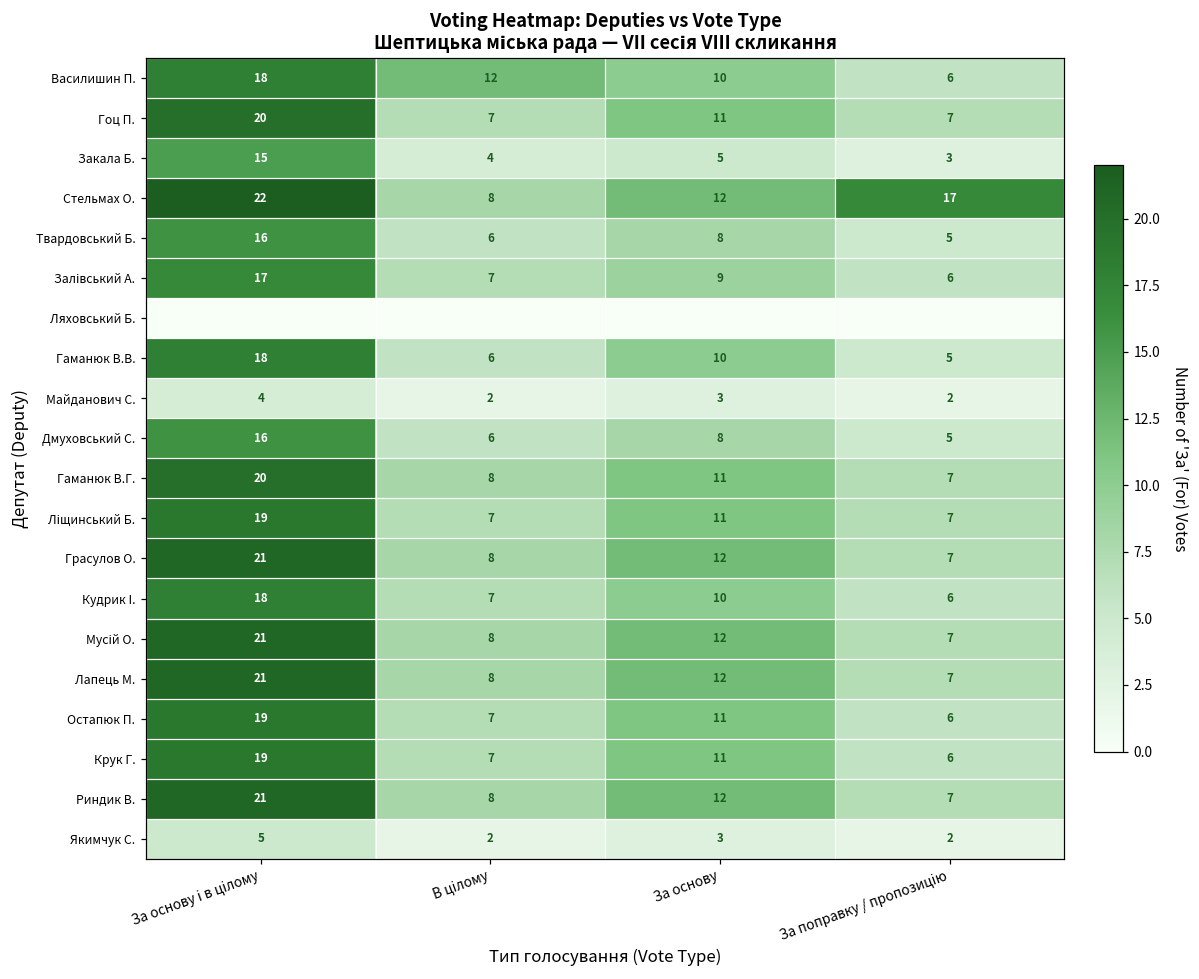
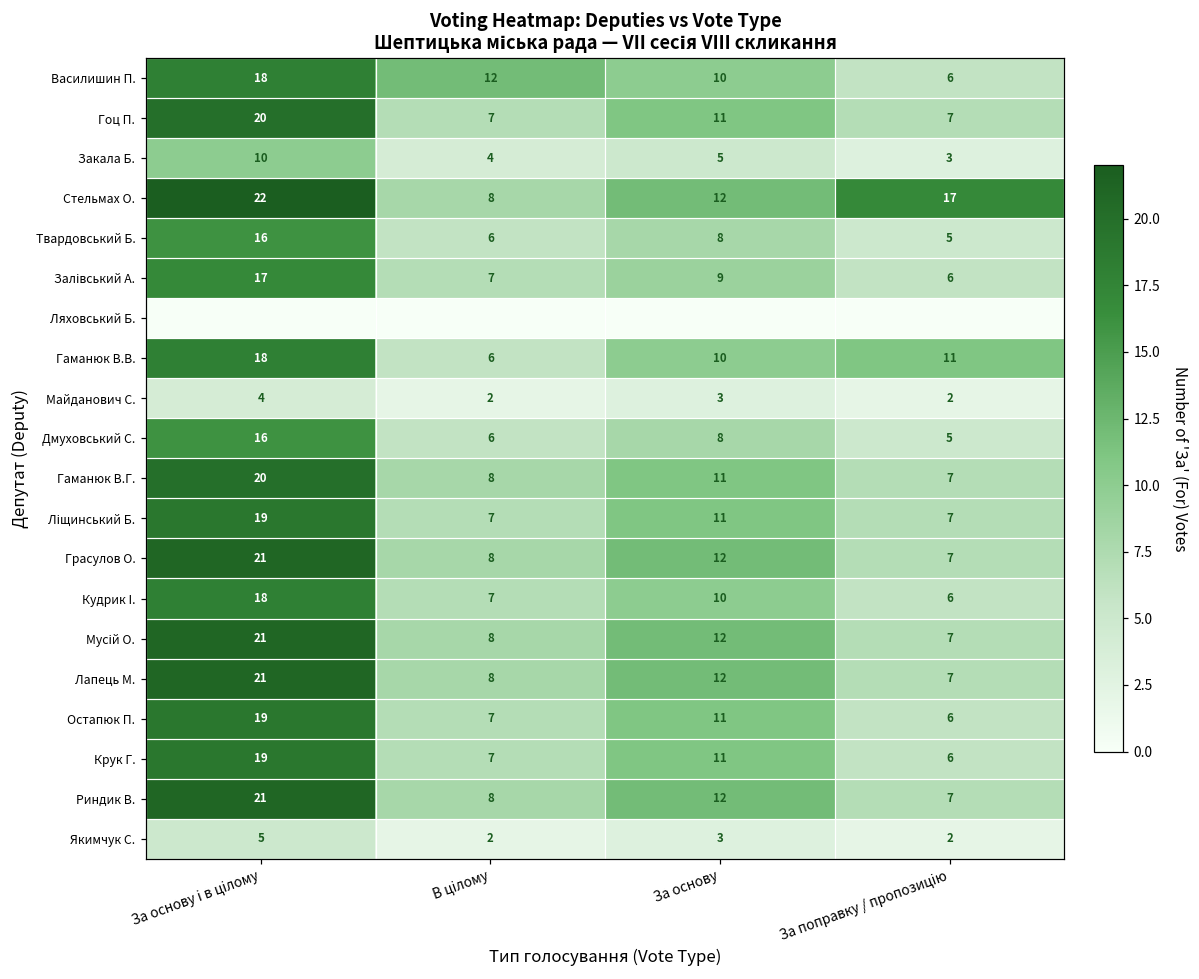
  {
    "Василишин П.": {
      "За основу і в цілому": 18,
      "В цілому": 12,
      "За основу": 10,
      "За поправку / пропозицію": 6
    },
    "Гоц П.": {
      "За основу і в цілому": 20,
      "В цілому": 7,
      "За основу": 11,
      "За поправку / пропозицію": 7
    },
    "Закала Б.": {
-     "За основу і в цілому": 15,
+     "За основу і в цілому": 10,
      "В цілому": 4,
      "За основу": 5,
      "За поправку / пропозицію": 3
    },
    "Стельмах О.": {
      "За основу і в цілому": 22,
      "В цілому": 8,
      "За основу": 12,
      "За поправку / пропозицію": 17
    },
    "Твардовський Б.": {
      "За основу і в цілому": 16,
      "В цілому": 6,
      "За основу": 8,
      "За поправку / пропозицію": 5
    },
    "Залівський А.": {
      "За основу і в цілому": 17,
      "В цілому": 7,
      "За основу": 9,
      "За поправку / пропозицію": 6
    },
    "Гаманюк В.В.": {
      "За основу і в цілому": 18,
      "В цілому": 6,
      "За основу": 10,
-     "За поправку / пропозицію": 5
+     "За поправку / пропозицію": 11
    },
    "Майданович С.": {
      "За основу і в цілому": 4,
      "В цілому": 2,
      "За основу": 3,
      "За поправку / пропозицію": 2
    },
    "Дмуховський С.": {
      "За основу і в цілому": 16,
      "В цілому": 6,
      "За основу": 8,
      "За поправку / пропозицію": 5
    },
    "Гаманюк В.Г.": {
      "За основу і в цілому": 20,
      "В цілому": 8,
      "За основу": 11,
      "За поправку / пропозицію": 7
    },
    "Ліщинський Б.": {
      "За основу і в цілому": 19,
      "В цілому": 7,
      "За основу": 11,
      "За поправку / пропозицію": 7
    },
    "Грасулов О.": {
      "За основу і в цілому": 21,
      "В цілому": 8,
      "За основу": 12,
      "За поправку / пропозицію": 7
    },
    "Кудрик І.": {
      "За основу і в цілому": 18,
      "В цілому": 7,
      "За основу": 10,
      "За поправку / пропозицію": 6
    },
    "Мусій О.": {
      "За основу і в цілому": 21,
      "В цілому": 8,
      "За основу": 12,
      "За поправку / пропозицію": 7
    },
    "Лапець М.": {
      "За основу і в цілому": 21,
      "В цілому": 8,
      "За основу": 12,
      "За поправку / пропозицію": 7
    },
    "Остапюк П.": {
      "За основу і в цілому": 19,
      "В цілому": 7,
      "За основу": 11,
      "За поправку / пропозицію": 6
    },
    "Крук Г.": {
      "За основу і в цілому": 19,
      "В цілому": 7,
      "За основу": 11,
      "За поправку / пропозицію": 6
    },
    "Риндик В.": {
      "За основу і в цілому": 21,
      "В цілому": 8,
      "За основу": 12,
      "За поправку / пропозицію": 7
    },
    "Якимчук С.": {
      "За основу і в цілому": 5,
      "В цілому": 2,
      "За основу": 3,
      "За поправку / пропозицію": 2
    }
  }
